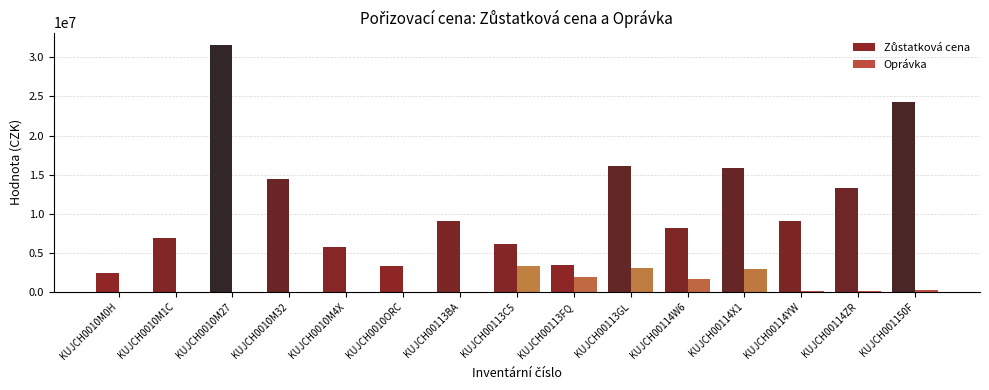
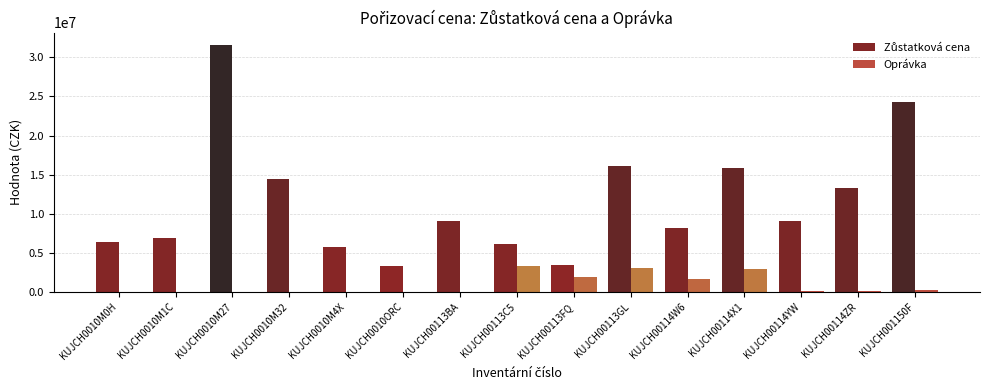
  {
    "Zůstatková cena": {
-     "KUJCH0010M0H": 2000000,
+     "KUJCH0010M0H": 6000000,
      "KUJCH0010M1C": 7000000,
      "KUJCH0010M27": 32000000,
      "KUJCH0010M32": 14000000,
      "KUJCH0010M4X": 6000000,
      "KUJCH0010ORC": 3000000,
      "KUJCH00113BA": 9000000,
      "KUJCH00113C5": 6000000,
      "KUJCH00113FQ": 3000000,
      "KUJCH00113GL": 16000000,
      "KUJCH00114W6": 8000000,
      "KUJCH00114X1": 16000000,
      "KUJCH00114YW": 9000000,
      "KUJCH00114ZR": 13000000,
      "KUJCH001150F": 24000000
    },
    "Oprávka": {
      "KUJCH0010M0H": 0,
      "KUJCH0010M1C": 0,
      "KUJCH0010M27": 0,
      "KUJCH0010M32": 0,
      "KUJCH0010M4X": 0,
      "KUJCH0010ORC": 0,
      "KUJCH00113C5": 3000000,
      "KUJCH00113FQ": 2000000,
      "KUJCH00113GL": 3000000,
      "KUJCH00114W6": 2000000,
      "KUJCH00114X1": 3000000
    }
  }
